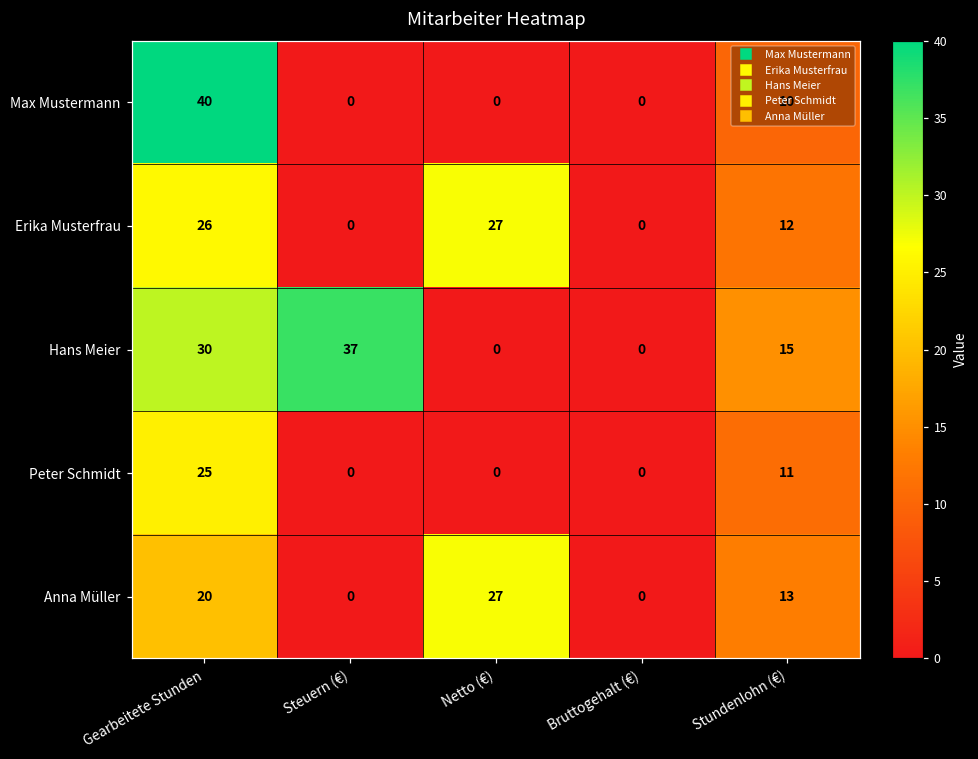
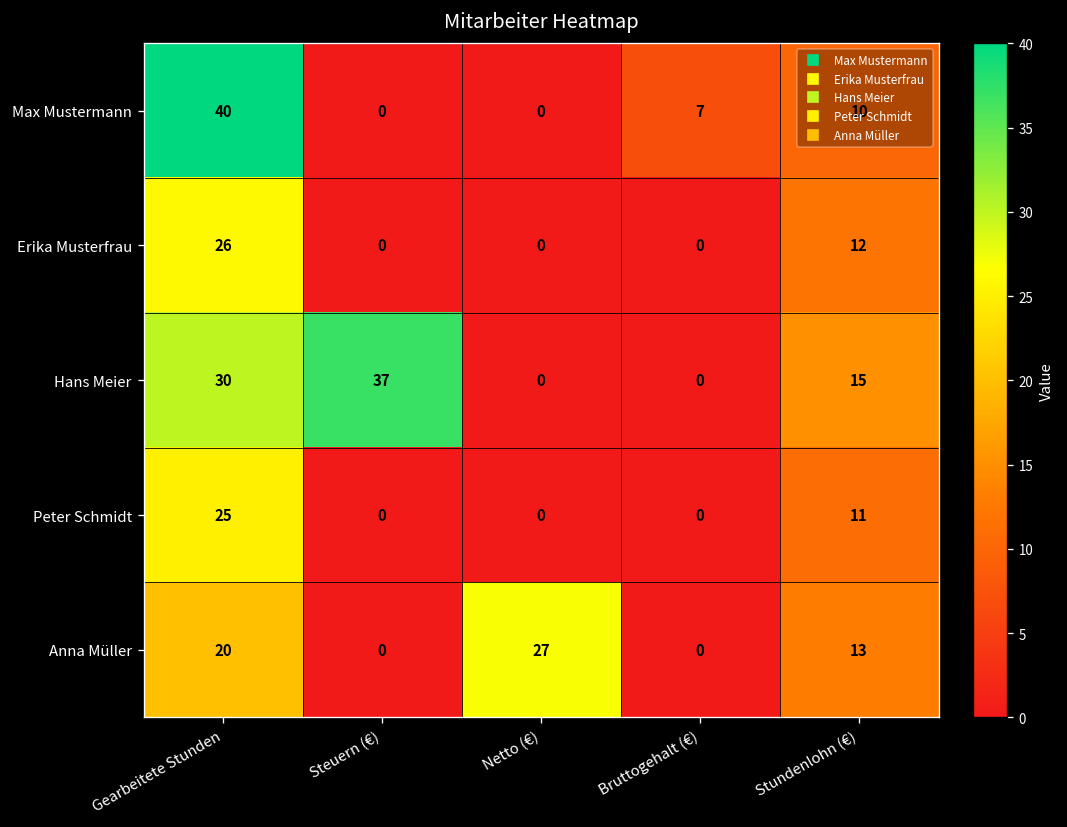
  {
    "Max Mustermann": {
      "Gearbeitete Stunden": 40,
      "Steuern (€)": 0,
      "Netto (€)": 0,
-     "Bruttogehalt (€)": 0
+     "Bruttogehalt (€)": 7
    },
    "Erika Musterfrau": {
      "Gearbeitete Stunden": 26,
      "Steuern (€)": 0,
-     "Netto (€)": 27,
+     "Netto (€)": 0,
      "Bruttogehalt (€)": 0,
      "Stundenlohn (€)": 12
    },
    "Hans Meier": {
      "Gearbeitete Stunden": 30,
      "Steuern (€)": 37,
      "Netto (€)": 0,
      "Bruttogehalt (€)": 0,
      "Stundenlohn (€)": 15
    },
    "Peter Schmidt": {
      "Gearbeitete Stunden": 25,
      "Steuern (€)": 0,
      "Netto (€)": 0,
      "Bruttogehalt (€)": 0,
      "Stundenlohn (€)": 11
    },
    "Anna Müller": {
      "Gearbeitete Stunden": 20,
      "Steuern (€)": 0,
      "Netto (€)": 27,
      "Bruttogehalt (€)": 0,
      "Stundenlohn (€)": 13
    }
  }
